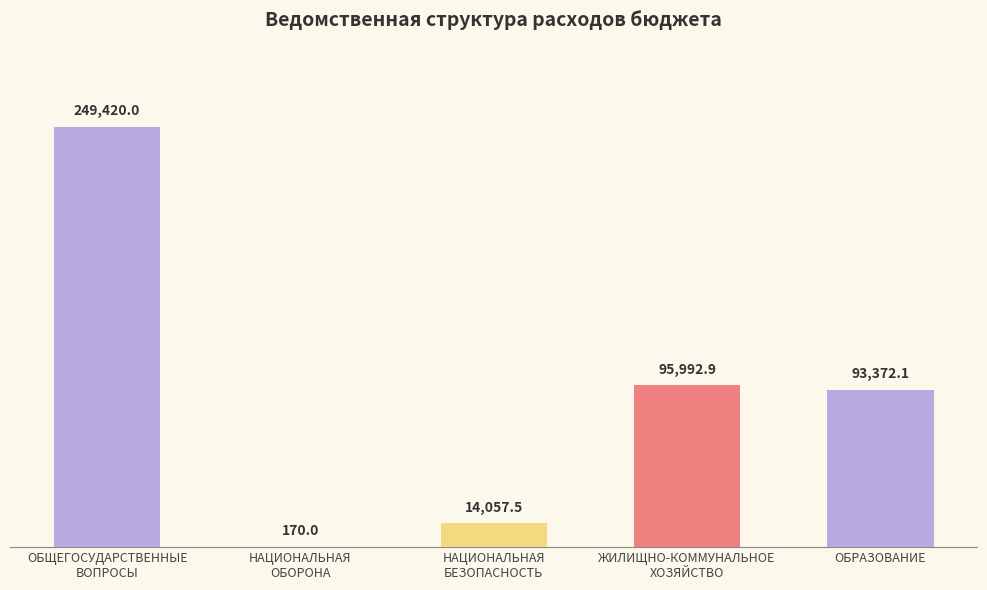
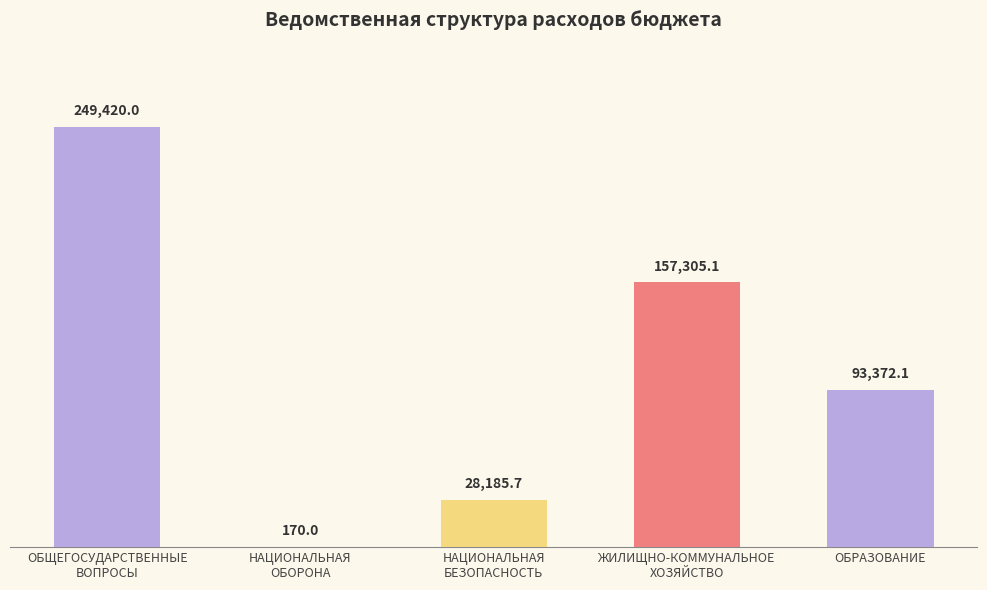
  {
    "ОБЩЕГОСУДАРСТВЕННЫЕ ВОПРОСЫ": "249,420.0",
    "НАЦИОНАЛЬНАЯ ОБОРОНА": "170.0",
-   "НАЦИОНАЛЬНАЯ БЕЗОПАСНОСТЬ": "14,057.5",
-   "ЖИЛИЩНО-КОММУНАЛЬНОЕ ХОЗЯЙСТВО": "95,992.9",
+   "НАЦИОНАЛЬНАЯ БЕЗОПАСНОСТЬ": "28,185.7",
+   "ЖИЛИЩНО-КОММУНАЛЬНОЕ ХОЗЯЙСТВО": "157,305.1",
    "ОБРАЗОВАНИЕ": "93,372.1"
  }
